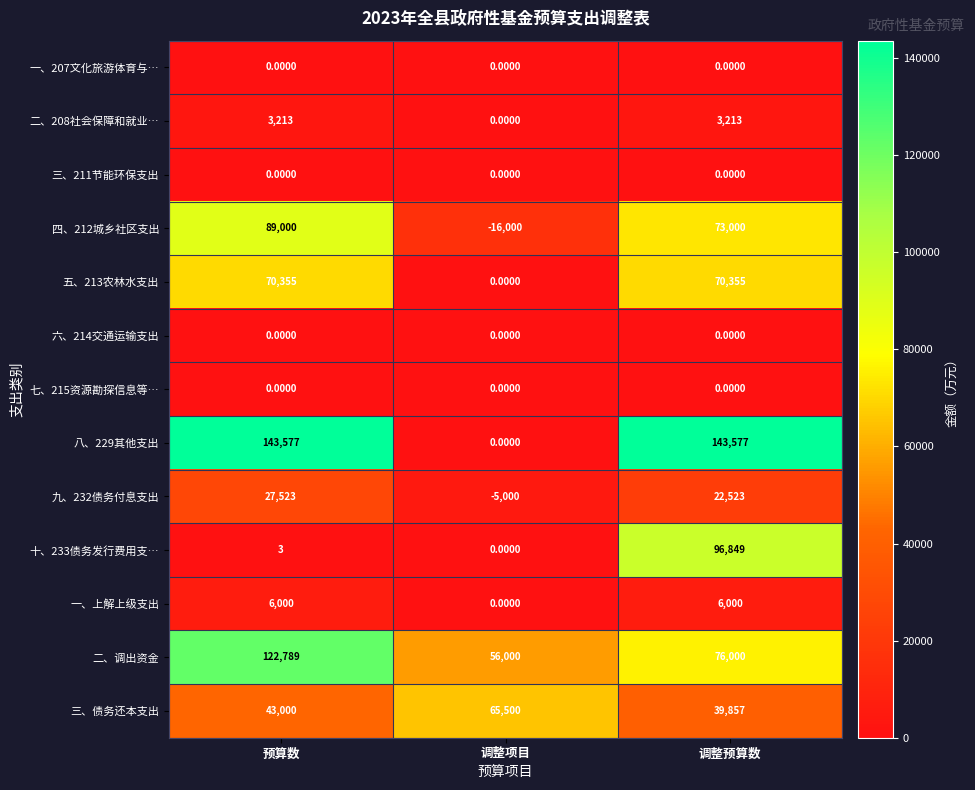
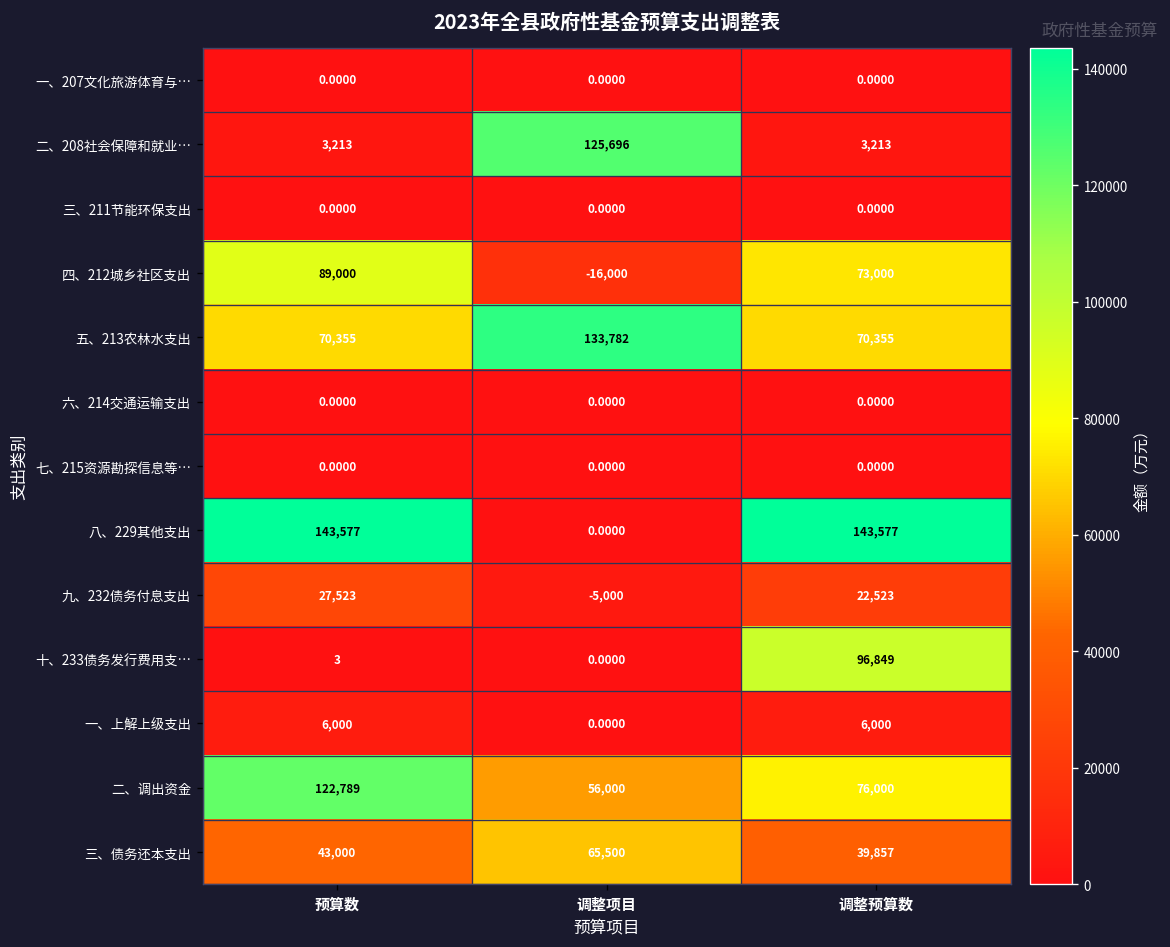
  {
    "一、207文化旅游体育与…": {
      "预算数": "0.0000",
      "调整项目": "0.0000",
      "调整预算数": "0.0000"
    },
    "二、208社会保障和就业…": {
      "预算数": "3,213",
-     "调整项目": "0.0000",
+     "调整项目": "125,696",
      "调整预算数": "3,213"
    },
    "三、211节能环保支出": {
      "预算数": "0.0000",
      "调整项目": "0.0000",
      "调整预算数": "0.0000"
    },
    "四、212城乡社区支出": {
      "预算数": "89,000",
      "调整项目": "-16,000",
      "调整预算数": "73,000"
    },
    "五、213农林水支出": {
      "预算数": "70,355",
-     "调整项目": "0.0000",
+     "调整项目": "133,782",
      "调整预算数": "70,355"
    },
    "六、214交通运输支出": {
      "预算数": "0.0000",
      "调整项目": "0.0000",
      "调整预算数": "0.0000"
    },
    "七、215资源勘探信息等…": {
      "预算数": "0.0000",
      "调整项目": "0.0000",
      "调整预算数": "0.0000"
    },
    "八、229其他支出": {
      "预算数": "143,577",
      "调整项目": "0.0000",
      "调整预算数": "143,577"
    },
    "九、232债务付息支出": {
      "预算数": "27,523",
      "调整项目": "-5,000",
      "调整预算数": "22,523"
    },
    "十、233债务发行费用支…": {
      "预算数": "3",
      "调整项目": "0.0000",
      "调整预算数": "96,849"
    },
    "一、上解上级支出": {
      "预算数": "6,000",
      "调整项目": "0.0000",
      "调整预算数": "6,000"
    },
    "二、调出资金": {
      "预算数": "122,789",
      "调整项目": "56,000",
      "调整预算数": "76,000"
    },
    "三、债务还本支出": {
      "预算数": "43,000",
      "调整项目": "65,500",
      "调整预算数": "39,857"
    }
  }
